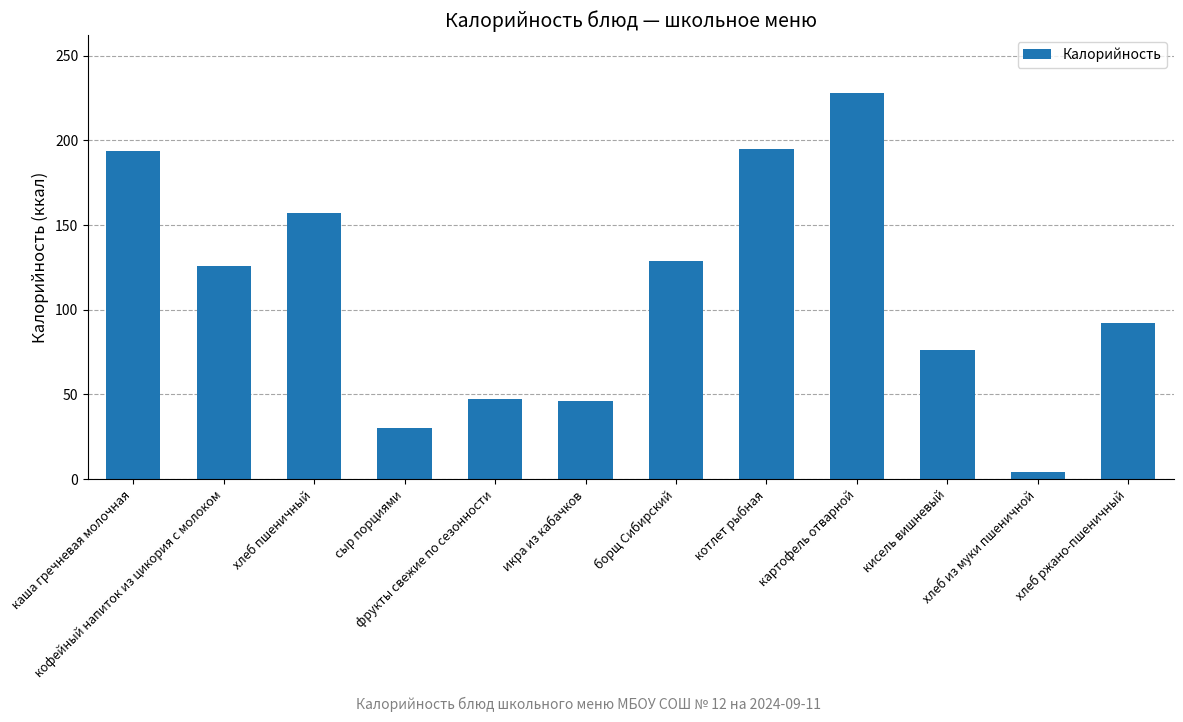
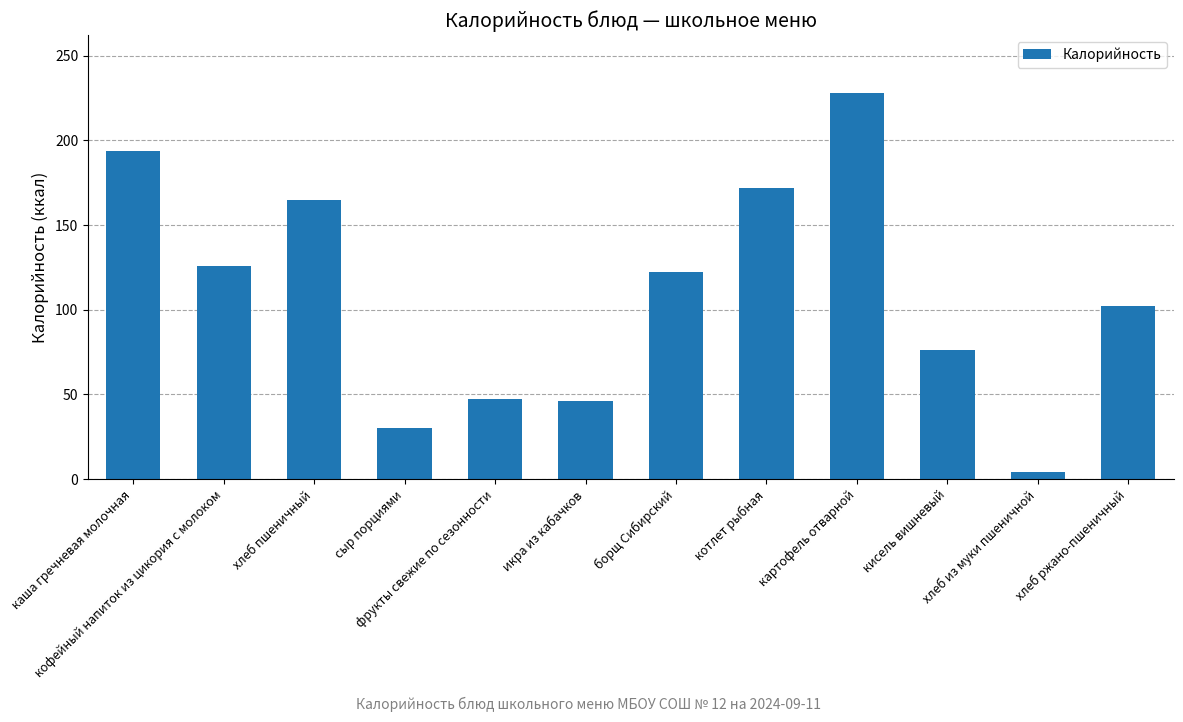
  {
    "каша гречневая молочная": 194,
    "кофейный напиток из цикория с молоком": 126,
-   "хлеб пшеничный": 157,
+   "хлеб пшеничный": 165,
    "сыр порциями": 30,
    "фрукты свежие по сезонности": 47,
    "икра из кабачков": 46,
-   "борщ Сибирский": 129,
-   "котлет рыбная": 195,
+   "борщ Сибирский": 122,
+   "котлет рыбная": 172,
    "картофель отварной": 228,
    "кисель вишневый": 76,
    "хлеб из муки пшеничной": 4,
-   "хлеб ржано-пшеничный": 92
+   "хлеб ржано-пшеничный": 102
  }
